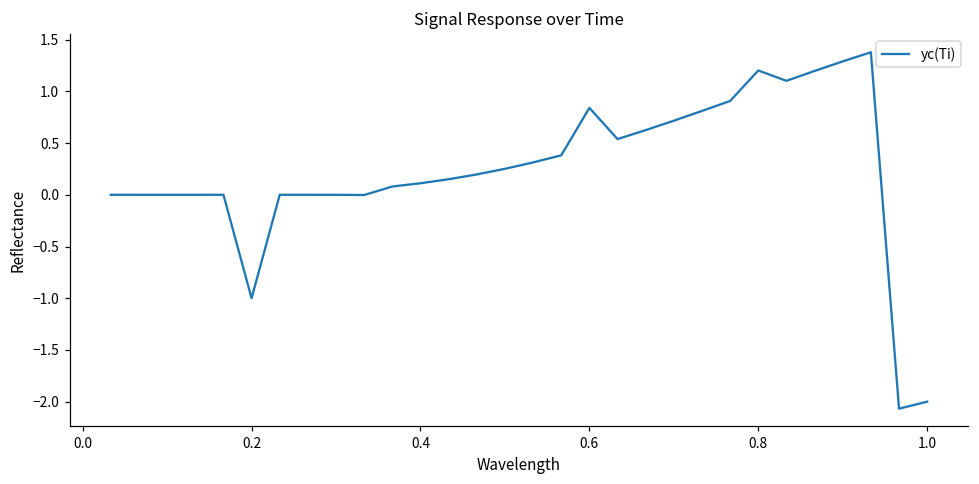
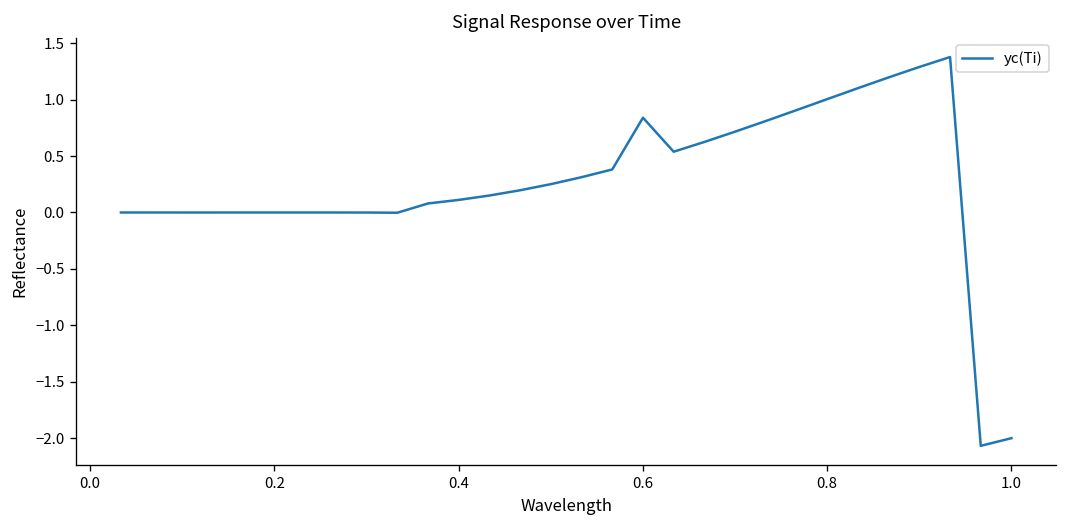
  {
-   "0.2": -1,
+   "0.2": 0,
    "0.4": 0.1,
    "0.6": 0.8,
-   "0.8": 1.2,
+   "0.8": 1.0,
    "1.0": -2.0
  }
